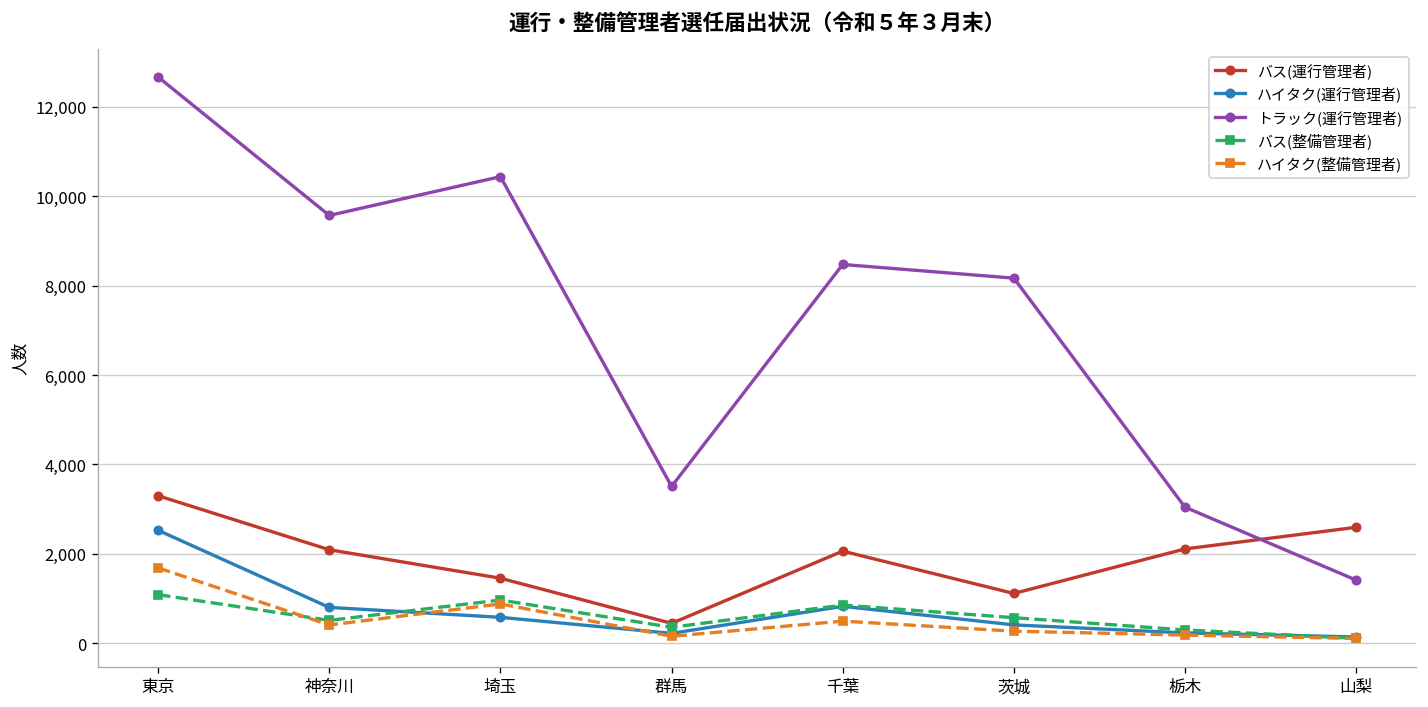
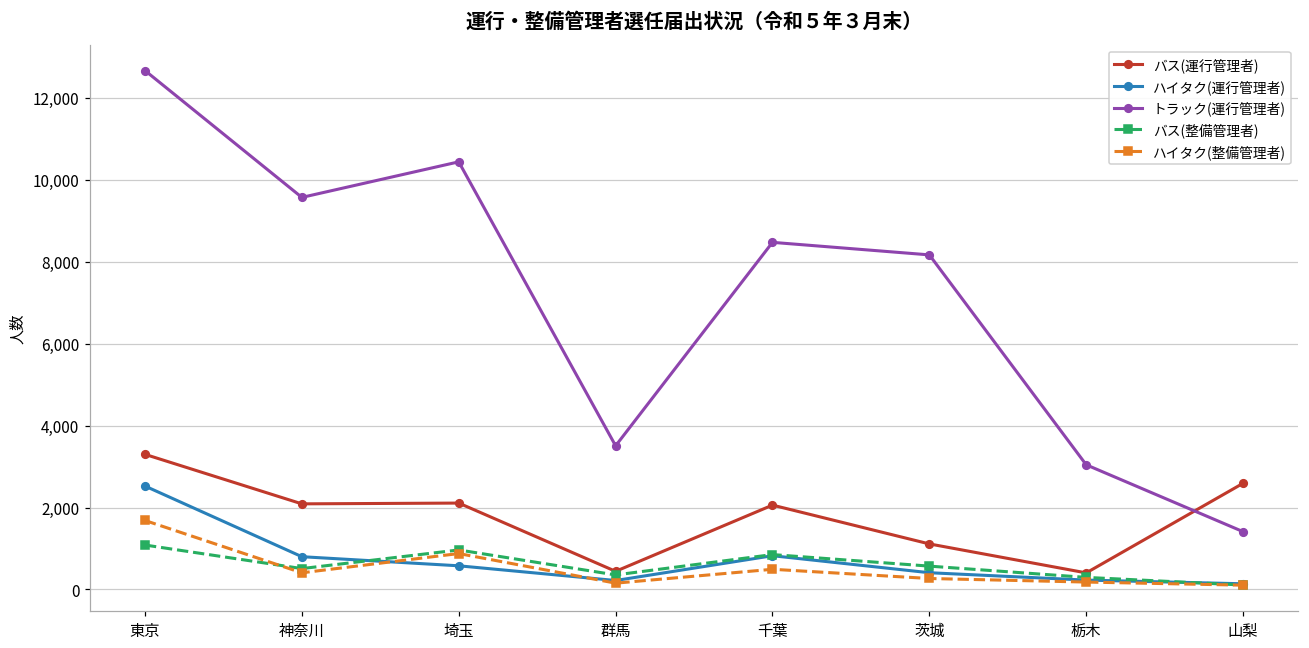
  {
    "バス(運行管理者)": {
      "東京": "3,300",
      "神奈川": "2,100",
-     "埼玉": "1,500",
+     "埼玉": "2,100",
      "群馬": "400",
      "千葉": "2,100",
      "茨城": "1,100",
-     "栃木": "2,100",
+     "栃木": "400",
      "山梨": "2,600"
    },
    "ハイタク(運行管理者)": {
      "東京": "2,500",
      "神奈川": "800",
      "埼玉": "600",
      "茨城": "400"
    },
    "トラック(運行管理者)": {
      "東京": "12,700",
      "神奈川": "9,600",
      "埼玉": "10,400",
      "群馬": "3,500",
      "千葉": "8,500",
      "茨城": "8,200",
      "栃木": "3,000",
      "山梨": "1,400"
    },
    "バス(整備管理者)": {
      "東京": "1,100",
      "神奈川": "500",
      "埼玉": "1,000",
      "群馬": "400",
      "茨城": "600"
    },
    "ハイタク(整備管理者)": {
      "東京": "1,700",
      "神奈川": "400",
      "埼玉": "900",
      "千葉": "500",
      "茨城": "300"
    }
  }
